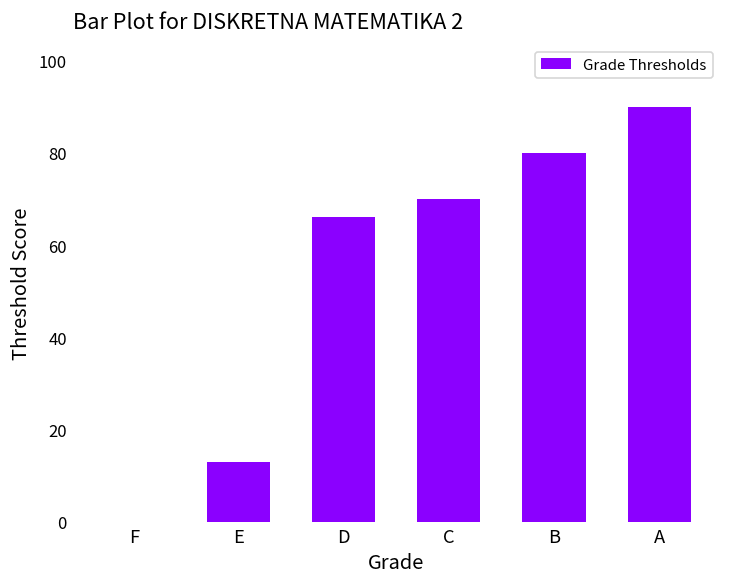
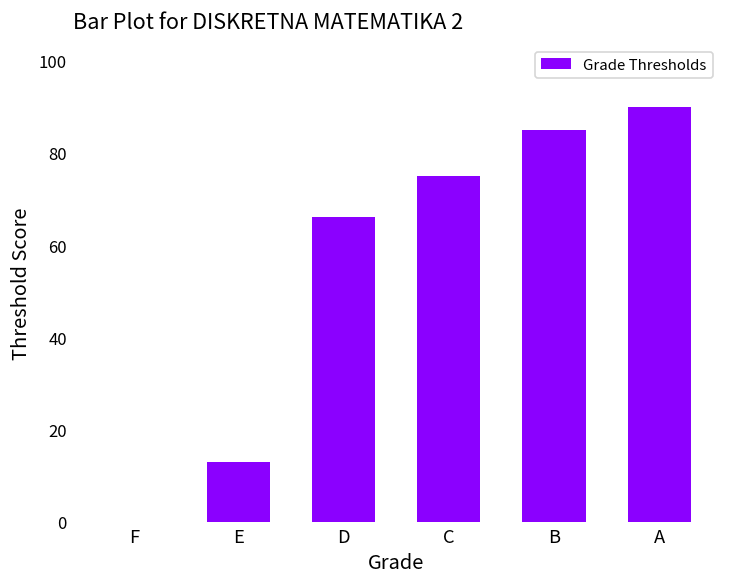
  {
    "F": 0,
    "E": 13,
    "D": 66,
-   "C": 70,
-   "B": 80,
+   "C": 75,
+   "B": 85,
    "A": 90
  }
